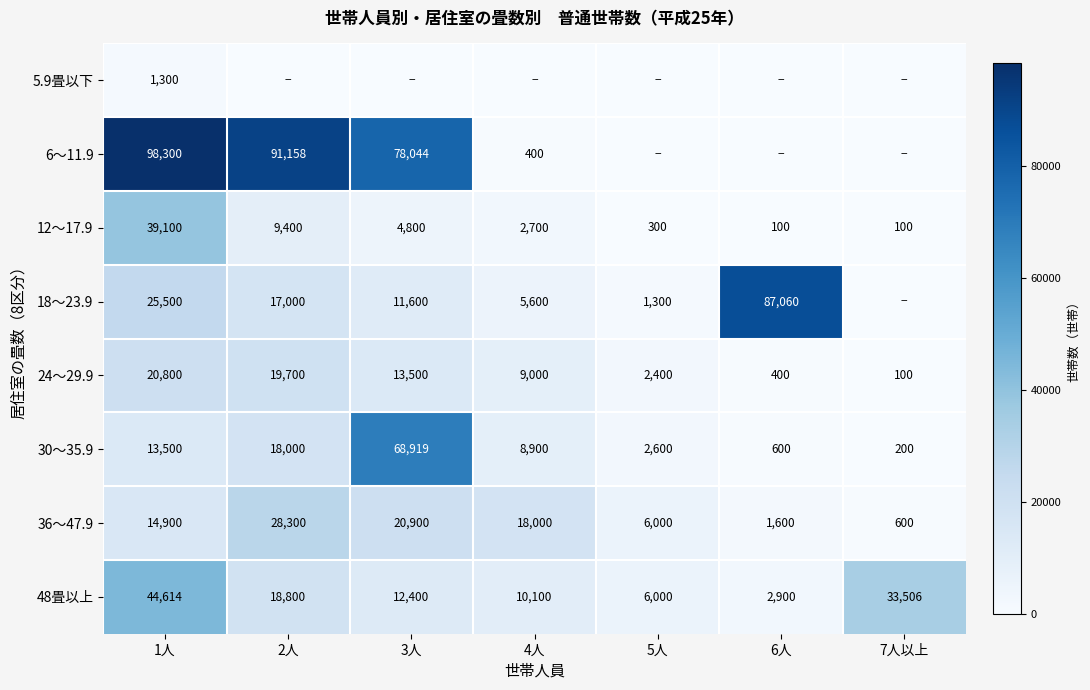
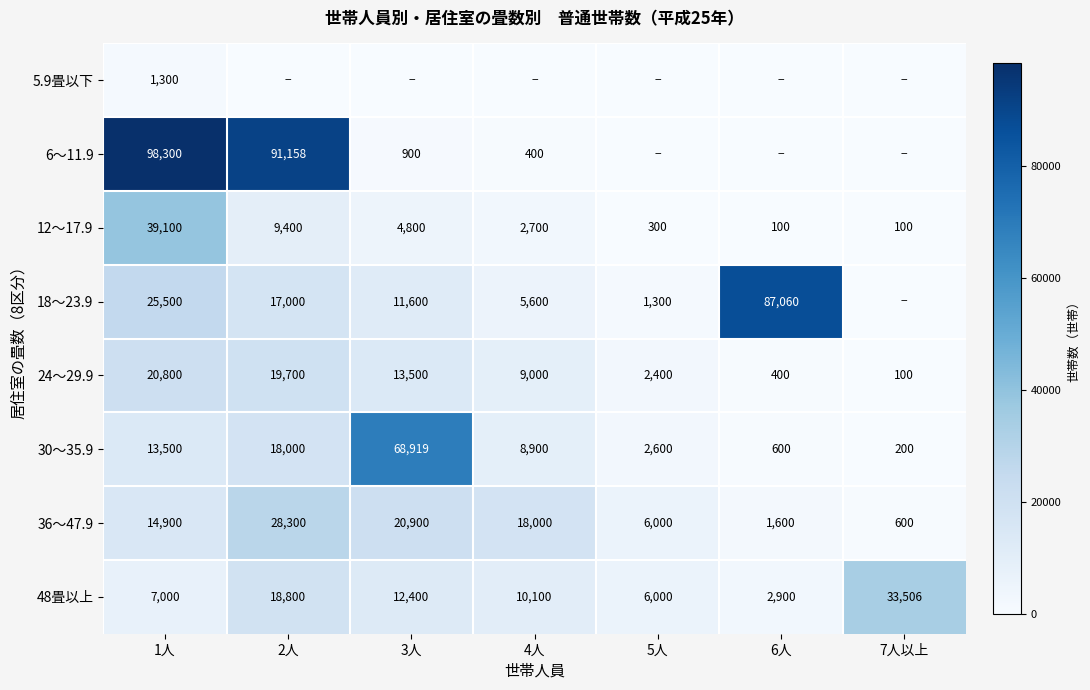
  {
    "5.9畳以下": {
      "1人": "1,300"
    },
    "6～11.9": {
      "1人": "98,300",
      "2人": "91,158",
-     "3人": "78,044",
+     "3人": "900",
      "4人": "400"
    },
    "12～17.9": {
      "1人": "39,100",
      "2人": "9,400",
      "3人": "4,800",
      "4人": "2,700",
      "5人": "300",
      "6人": "100",
      "7人以上": "100"
    },
    "18～23.9": {
      "1人": "25,500",
      "2人": "17,000",
      "3人": "11,600",
      "4人": "5,600",
      "5人": "1,300",
      "6人": "87,060"
    },
    "24～29.9": {
      "1人": "20,800",
      "2人": "19,700",
      "3人": "13,500",
      "4人": "9,000",
      "5人": "2,400",
      "6人": "400",
      "7人以上": "100"
    },
    "30～35.9": {
      "1人": "13,500",
      "2人": "18,000",
      "3人": "68,919",
      "4人": "8,900",
      "5人": "2,600",
      "6人": "600",
      "7人以上": "200"
    },
    "36～47.9": {
      "1人": "14,900",
      "2人": "28,300",
      "3人": "20,900",
      "4人": "18,000",
      "5人": "6,000",
      "6人": "1,600",
      "7人以上": "600"
    },
    "48畳以上": {
-     "1人": "44,614",
+     "1人": "7,000",
      "2人": "18,800",
      "3人": "12,400",
      "4人": "10,100",
      "5人": "6,000",
      "6人": "2,900",
      "7人以上": "33,506"
    }
  }
